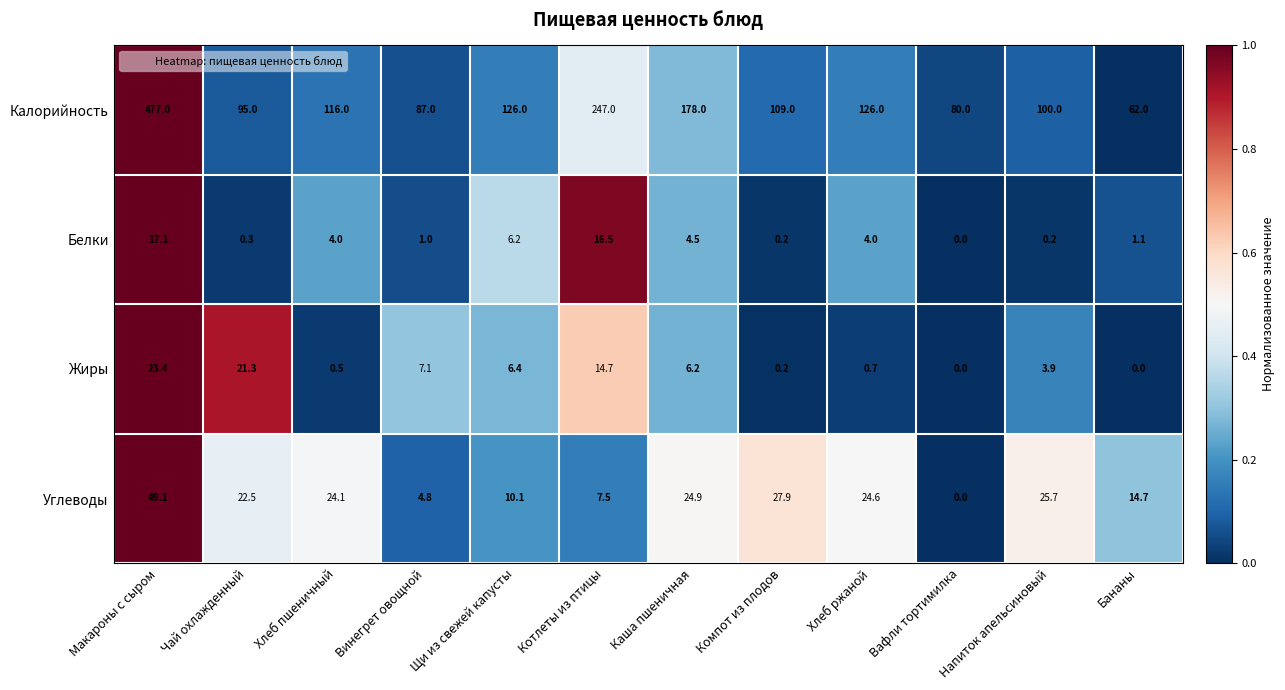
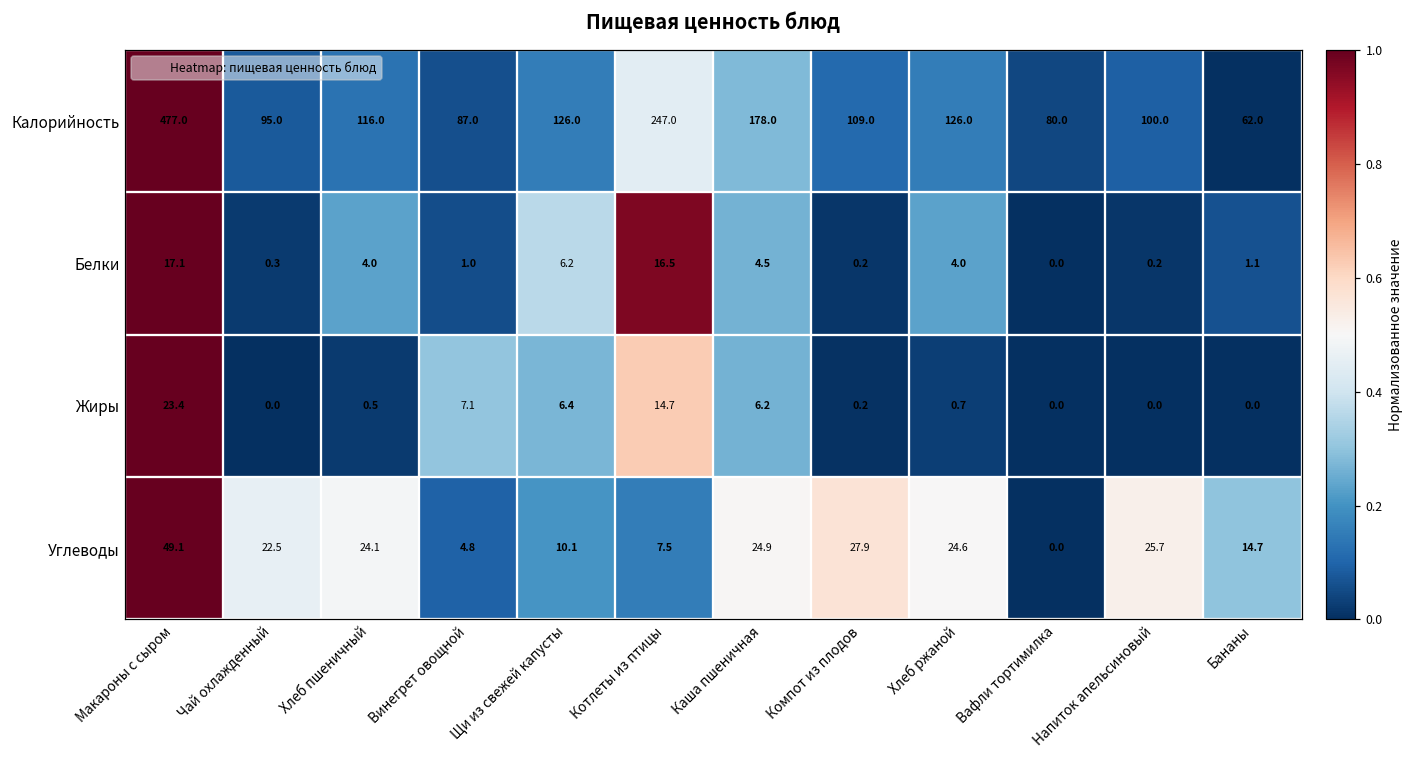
  {
    "Калорийность": {
      "Макароны с сыром": 477.0,
      "Чай охлажденный": 95.0,
      "Хлеб пшеничный": 116.0,
      "Винегрет овощной": 87.0,
      "Щи из свежей капусты": 126.0,
      "Котлеты из птицы": 247.0,
      "Каша пшеничная": 178.0,
      "Компот из плодов": 109.0,
      "Хлеб ржаной": 126.0,
      "Вафли тортимилка": 80.0,
      "Напиток апельсиновый": 100.0,
      "Бананы": 62.0
    },
    "Белки": {
      "Макароны с сыром": 17.1,
      "Чай охлажденный": 0.3,
      "Хлеб пшеничный": 4.0,
      "Винегрет овощной": 1.0,
      "Щи из свежей капусты": 6.2,
      "Котлеты из птицы": 16.5,
      "Каша пшеничная": 4.5,
      "Компот из плодов": 0.2,
      "Хлеб ржаной": 4.0,
      "Вафли тортимилка": 0.0,
      "Напиток апельсиновый": 0.2,
      "Бананы": 1.1
    },
    "Жиры": {
      "Макароны с сыром": 23.4,
-     "Чай охлажденный": 21.3,
+     "Чай охлажденный": 0.0,
      "Хлеб пшеничный": 0.5,
      "Винегрет овощной": 7.1,
      "Щи из свежей капусты": 6.4,
      "Котлеты из птицы": 14.7,
      "Каша пшеничная": 6.2,
      "Компот из плодов": 0.2,
      "Хлеб ржаной": 0.7,
      "Вафли тортимилка": 0.0,
-     "Напиток апельсиновый": 3.9,
+     "Напиток апельсиновый": 0.0,
      "Бананы": 0.0
    },
    "Углеводы": {
      "Макароны с сыром": 49.1,
      "Чай охлажденный": 22.5,
      "Хлеб пшеничный": 24.1,
      "Винегрет овощной": 4.8,
      "Щи из свежей капусты": 10.1,
      "Котлеты из птицы": 7.5,
      "Каша пшеничная": 24.9,
      "Компот из плодов": 27.9,
      "Хлеб ржаной": 24.6,
      "Вафли тортимилка": 0.0,
      "Напиток апельсиновый": 25.7,
      "Бананы": 14.7
    }
  }
